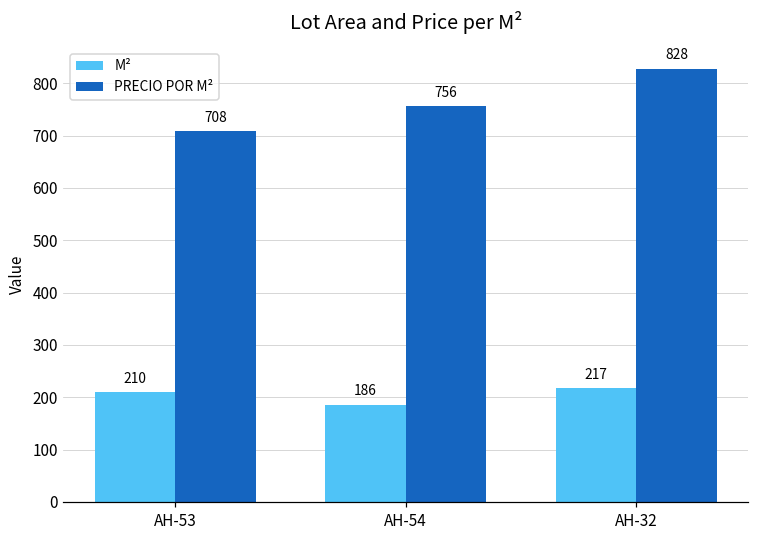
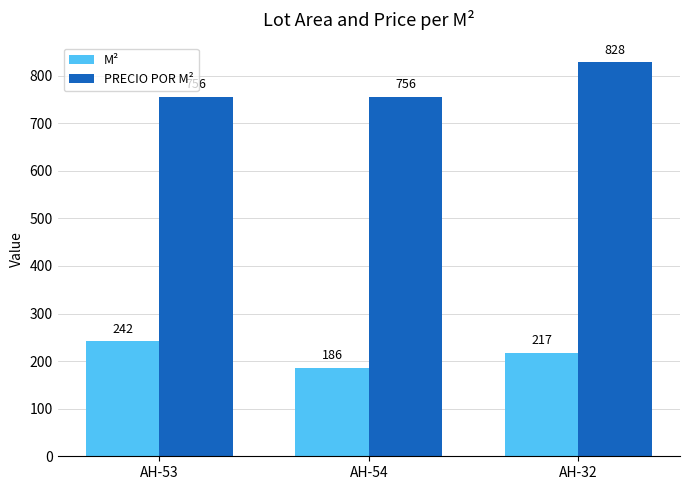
  {
    "M²": {
-     "AH-53": 210,
+     "AH-53": 242,
      "AH-54": 186,
      "AH-32": 217
    },
    "PRECIO POR M²": {
-     "AH-53": 710
+     "AH-53": 760
    }
  }
